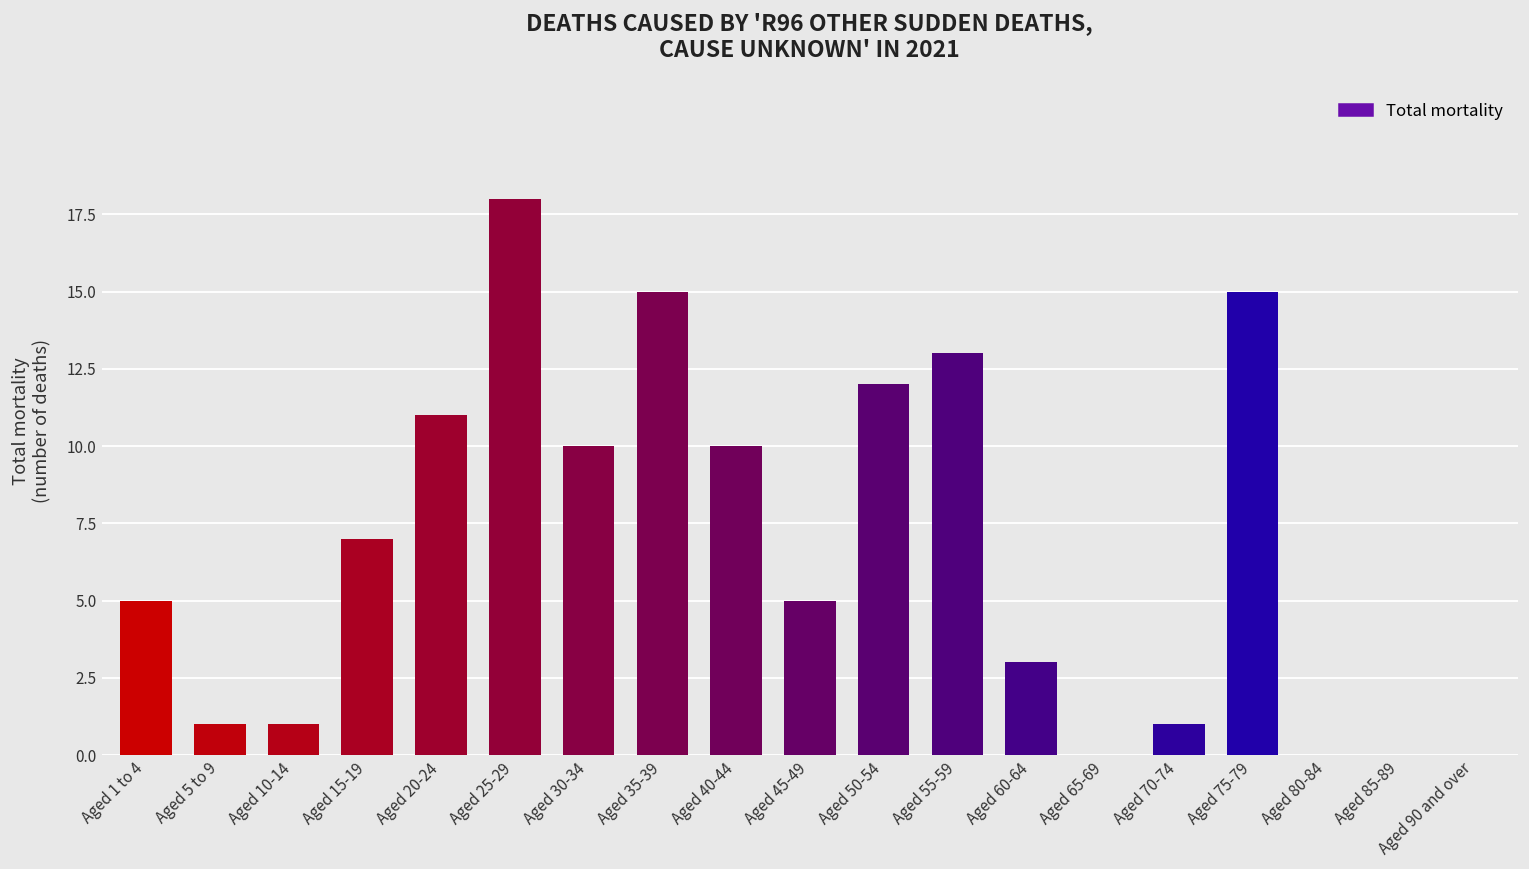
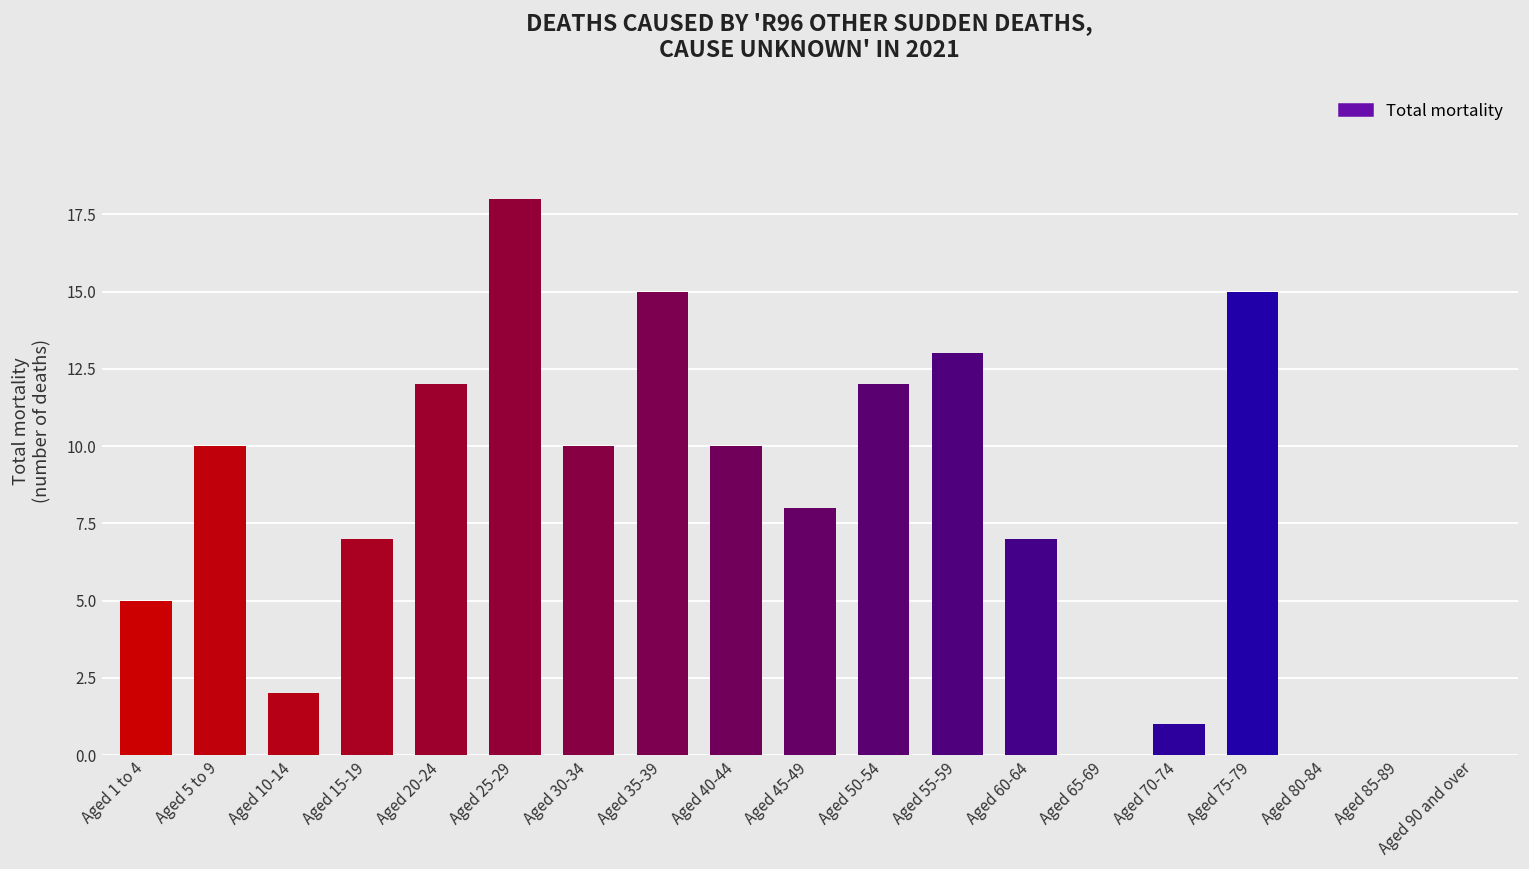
  {
    "Aged 1 to 4": 5,
-   "Aged 5 to 9": 1,
-   "Aged 10-14": 1,
+   "Aged 5 to 9": 10,
+   "Aged 10-14": 2,
    "Aged 15-19": 7,
-   "Aged 20-24": 11,
+   "Aged 20-24": 12,
    "Aged 25-29": 18,
    "Aged 30-34": 10,
    "Aged 35-39": 15,
    "Aged 40-44": 10,
-   "Aged 45-49": 5,
+   "Aged 45-49": 8,
    "Aged 50-54": 12,
    "Aged 55-59": 13,
-   "Aged 60-64": 3,
+   "Aged 60-64": 7,
    "Aged 65-69": 0,
    "Aged 70-74": 1,
    "Aged 75-79": 15,
    "Aged 80-84": 0,
    "Aged 85-89": 0,
    "Aged 90 and over": 0
  }
